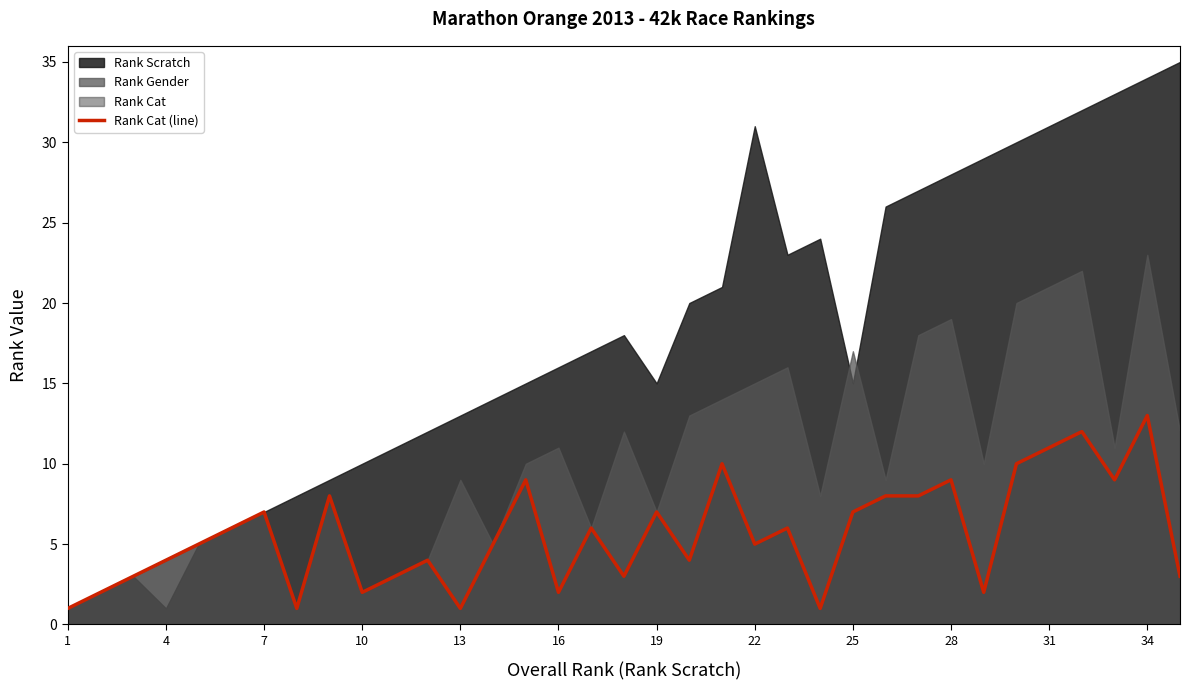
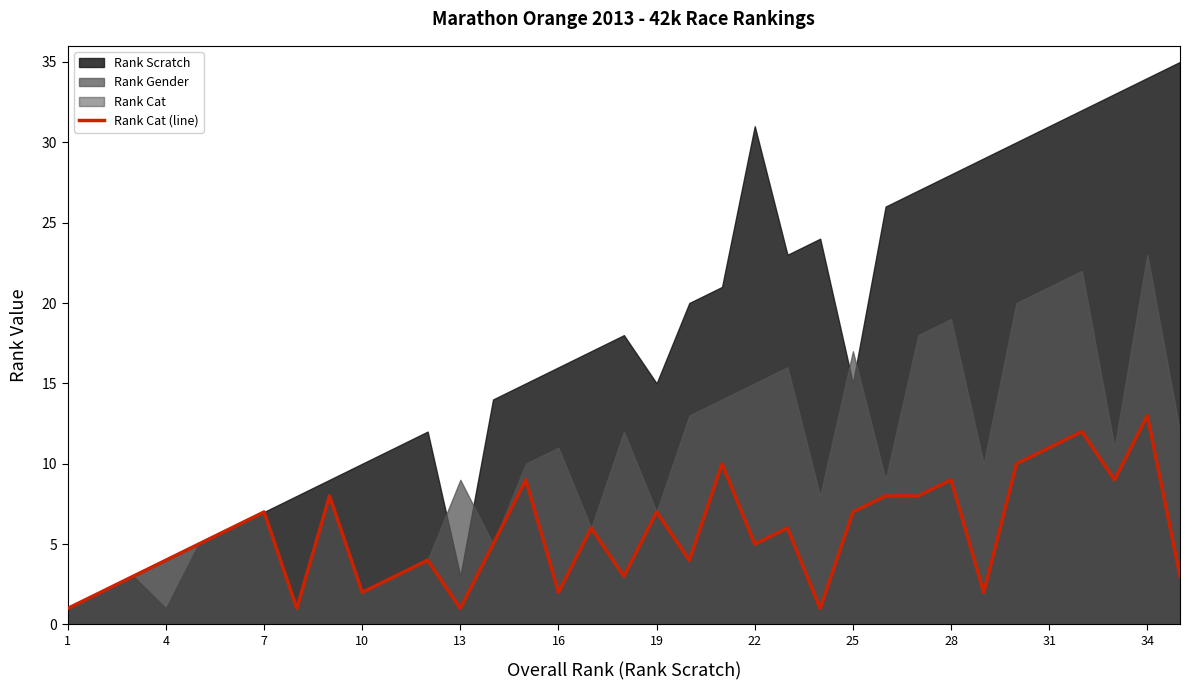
  {
    "Rank Scratch": {
      "4": 1,
      "10": 10,
-     "13": 13,
+     "13": 3,
      "16": 16,
      "19": 15,
      "22": 31,
      "25": 15,
      "28": 28,
      "31": 31,
      "34": 34
    }
  }
